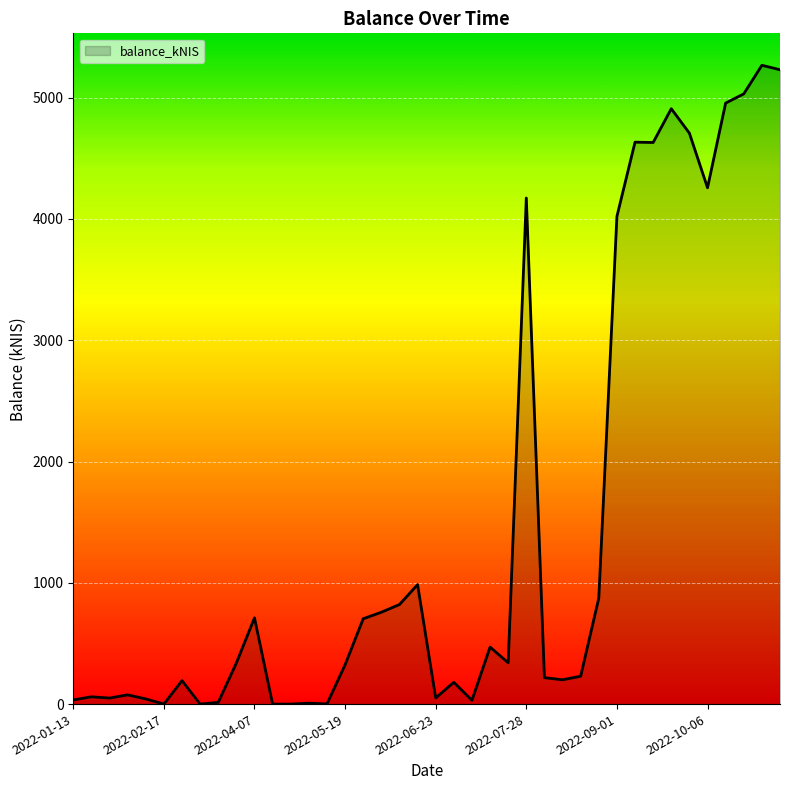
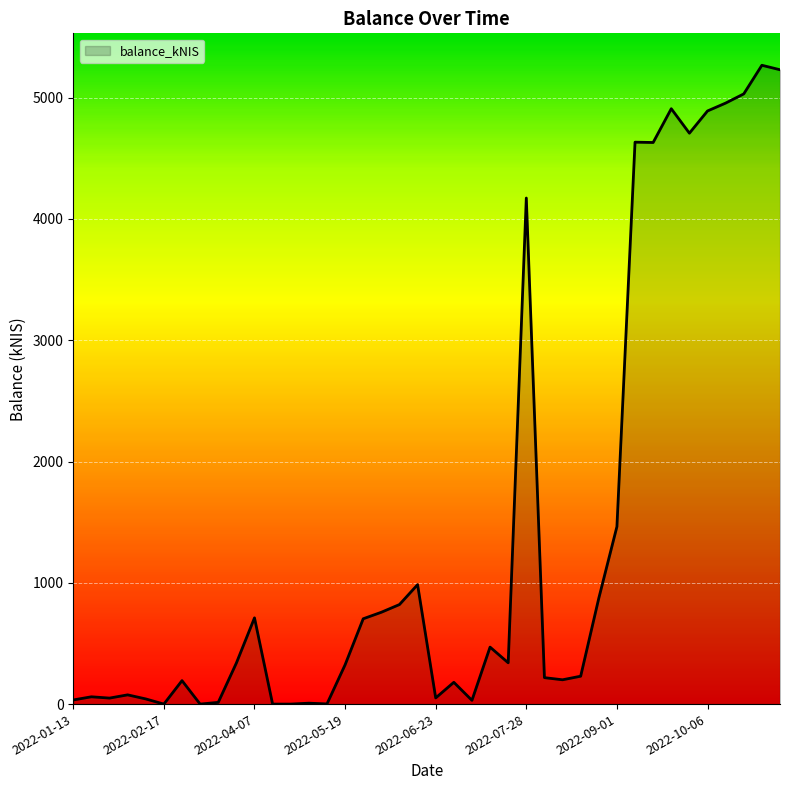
  {
    "2022-01-13": 30,
    "2022-02-17": 0,
    "2022-04-07": 710,
    "2022-05-19": 320,
    "2022-06-23": 50,
    "2022-07-28": 4170,
-   "2022-09-01": 4020,
-   "2022-10-06": 4260
+   "2022-09-01": 1460,
+   "2022-10-06": 4890
  }
